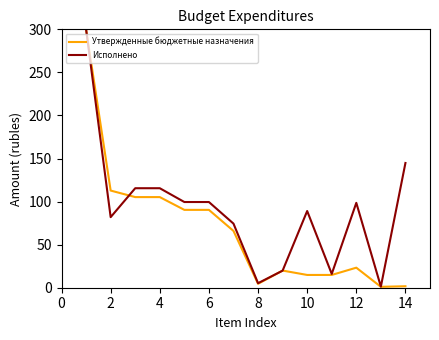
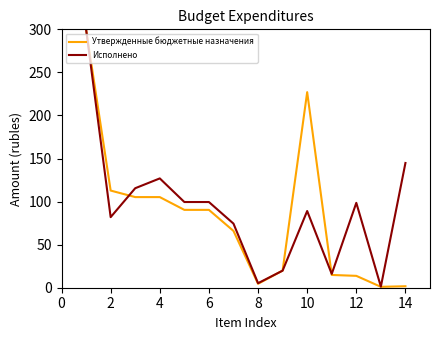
  {
    "Утвержденные бюджетные назначения": {
      "2": 110,
      "4": 110,
      "6": 90,
-     "10": 10,
-     "12": 20,
+     "10": 230,
+     "12": 10,
      "14": 0
    },
    "Исполнено": {
      "2": 80,
-     "4": 120,
+     "4": 130,
      "6": 100,
      "10": 90,
      "12": 100,
      "14": 140
    }
  }
